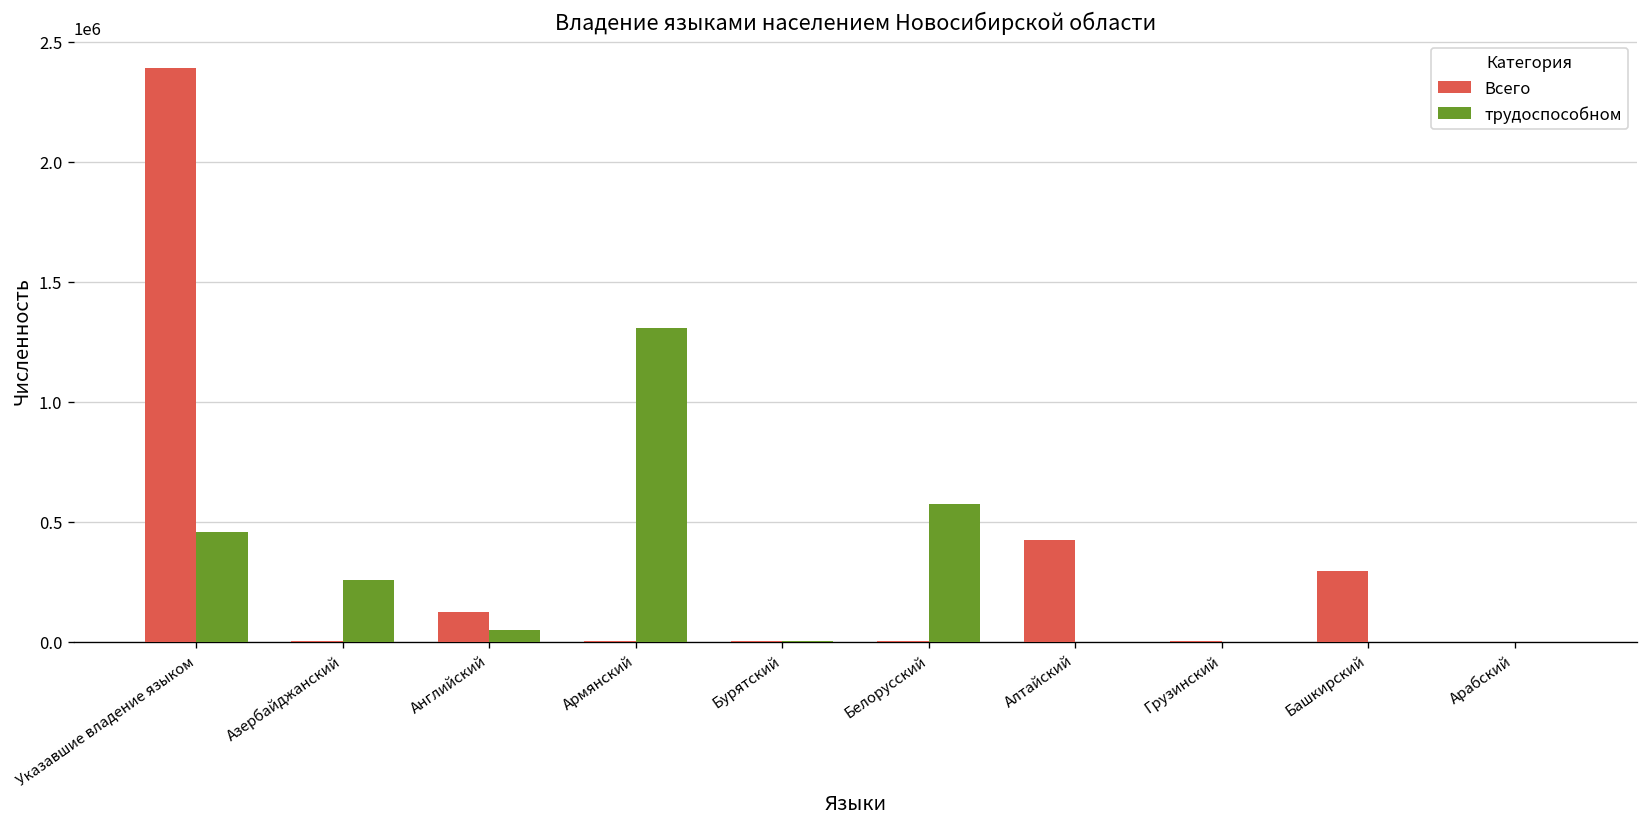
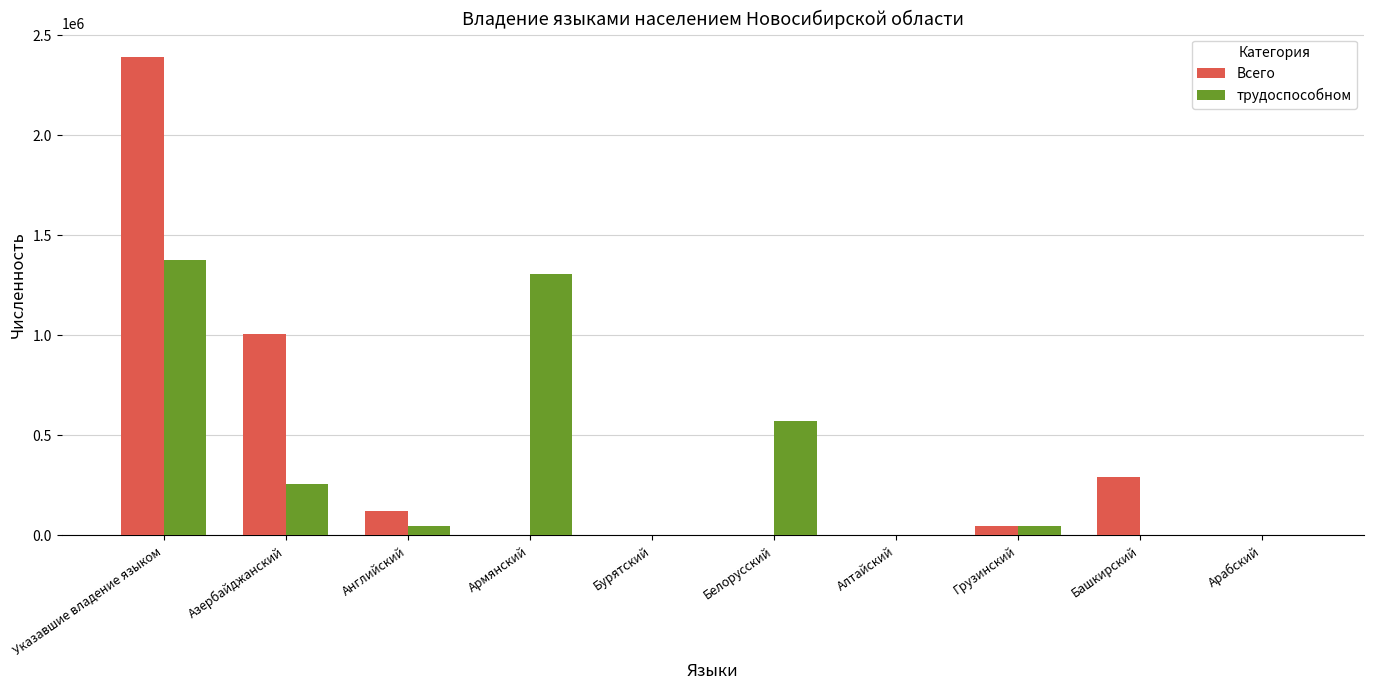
  {
    "Всего": {
      "Указавшие владение языком": 2390000,
-     "Азербайджанский": 0,
+     "Азербайджанский": 1010000,
      "Английский": 120000,
-     "Алтайский": 420000,
-     "Грузинский": 0,
+     "Алтайский": 0,
+     "Грузинский": 50000,
      "Башкирский": 290000
    },
    "трудоспособном": {
-     "Указавшие владение языком": 460000,
+     "Указавшие владение языком": 1380000,
      "Азербайджанский": 260000,
      "Английский": 50000,
      "Армянский": 1310000,
      "Белорусский": 570000,
-     "Грузинский": 0
+     "Грузинский": 50000
    }
  }
